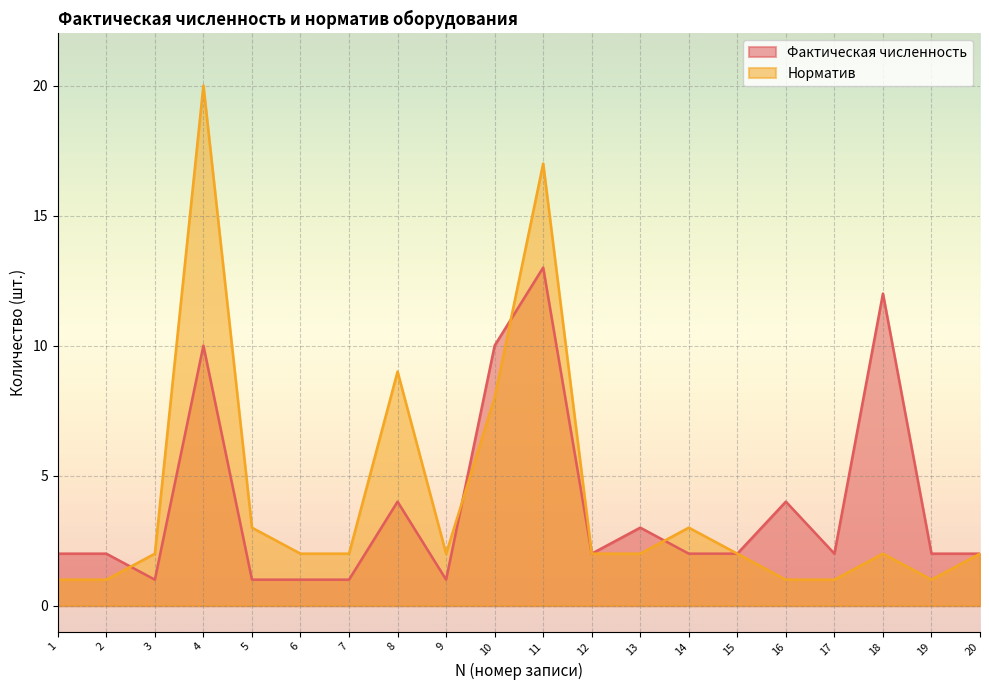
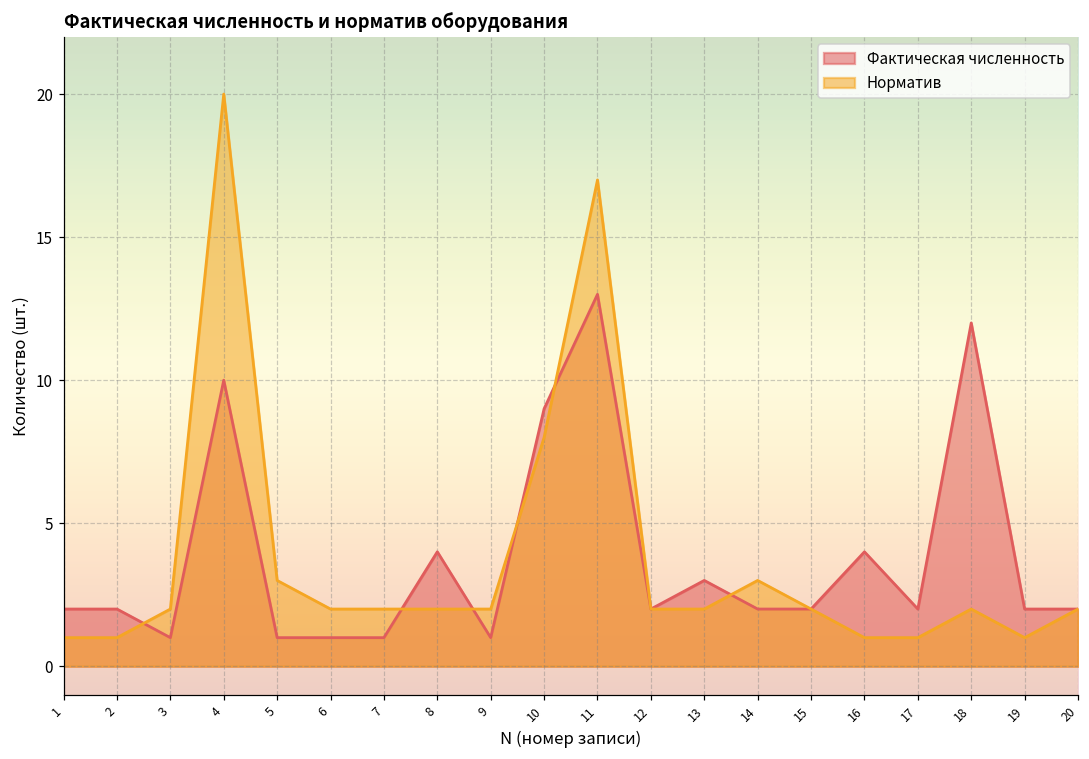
  {
    "Фактическая численность": {
      "1": 2,
      "2": 2,
      "3": 1,
      "4": 10,
      "5": 1,
      "6": 1,
      "7": 1,
      "8": 4,
      "9": 1,
-     "10": 10,
+     "10": 9,
      "11": 13,
      "13": 3,
      "14": 2,
      "16": 4,
      "17": 2,
      "18": 12,
      "19": 2
    },
    "Норматив": {
      "1": 1,
      "2": 1,
      "3": 2,
      "4": 20,
      "5": 3,
      "6": 2,
      "7": 2,
-     "8": 9,
+     "8": 2,
      "9": 2,
      "10": 8,
      "11": 17,
      "13": 2,
      "14": 3,
      "16": 1,
      "17": 1,
      "18": 2,
      "19": 1
    }
  }
